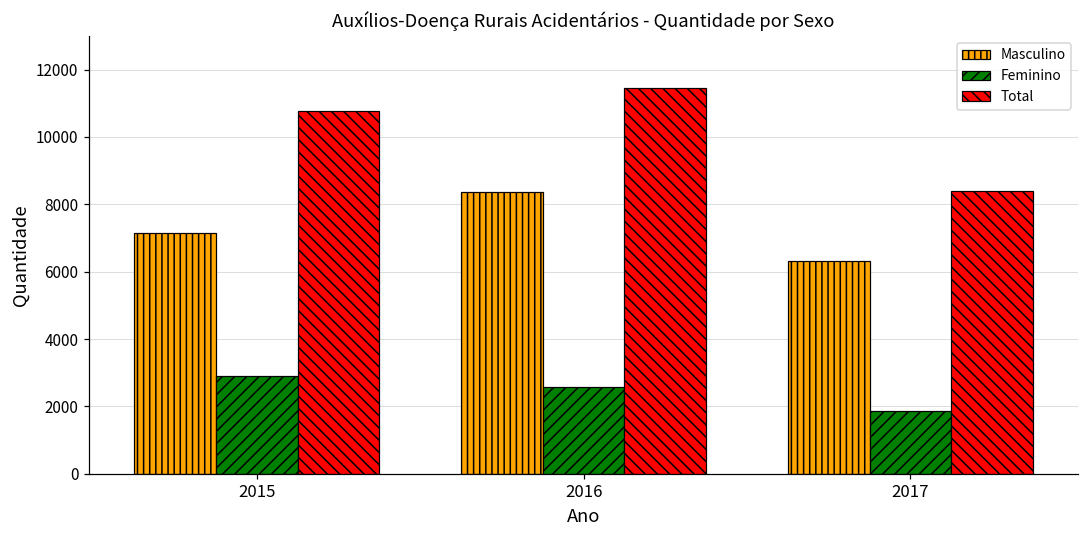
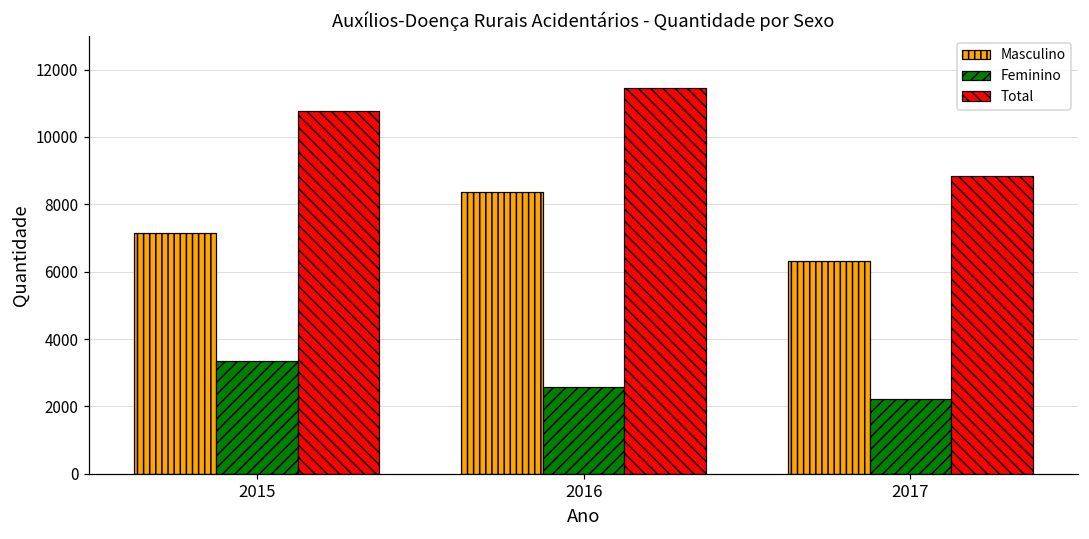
  {
    "Masculino": {
      "2015": 7100,
      "2016": 8400,
      "2017": 6300
    },
    "Feminino": {
-     "2015": 2900,
+     "2015": 3300,
      "2016": 2600,
-     "2017": 1900
+     "2017": 2200
    },
    "Total": {
      "2015": 10800,
      "2016": 11500,
-     "2017": 8400
+     "2017": 8800
    }
  }
